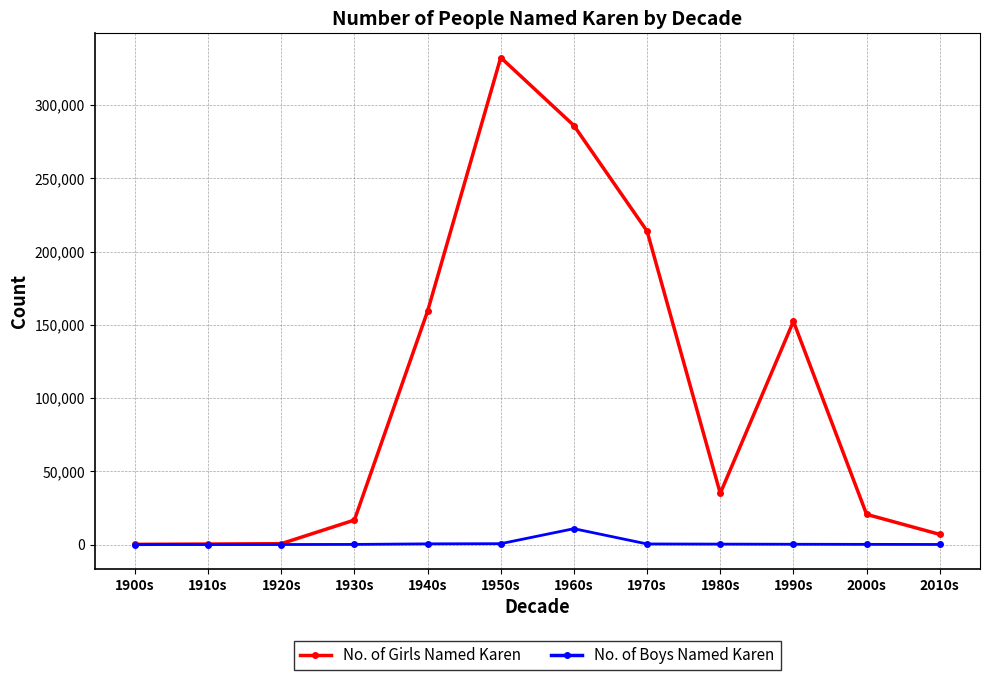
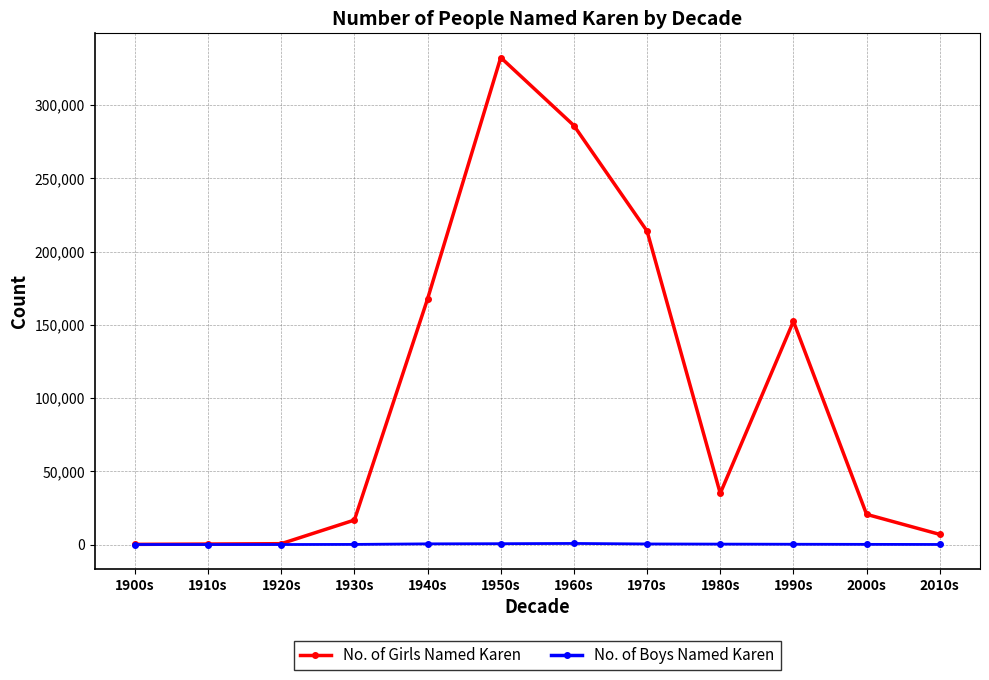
  {
    "No. of Girls Named Karen": {
      "1930s": "17,000",
-     "1940s": "159,000",
+     "1940s": "168,000",
      "1950s": "332,000",
      "1960s": "286,000",
      "1970s": "214,000",
      "1980s": "35,000",
      "1990s": "152,000",
      "2000s": "21,000",
      "2010s": "7,000"
    },
    "No. of Boys Named Karen": {
      "1930s": "0",
      "1940s": "0",
      "1950s": "1,000",
-     "1960s": "11,000",
+     "1960s": "1,000",
      "1970s": "0",
      "1980s": "0",
      "1990s": "0",
      "2000s": "0",
      "2010s": "0"
    }
  }
